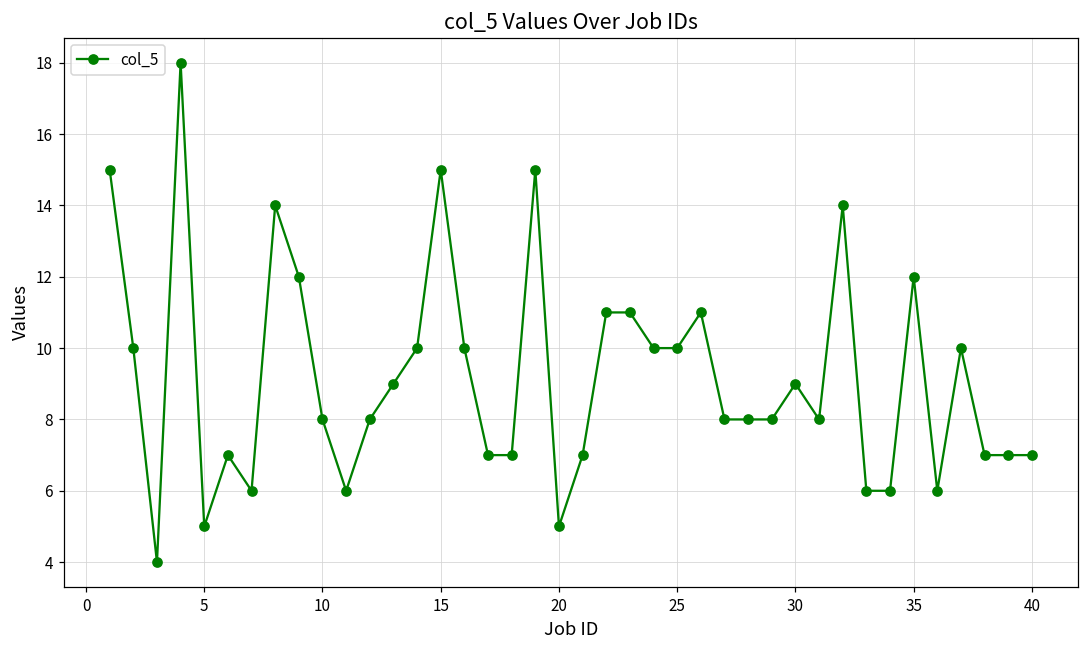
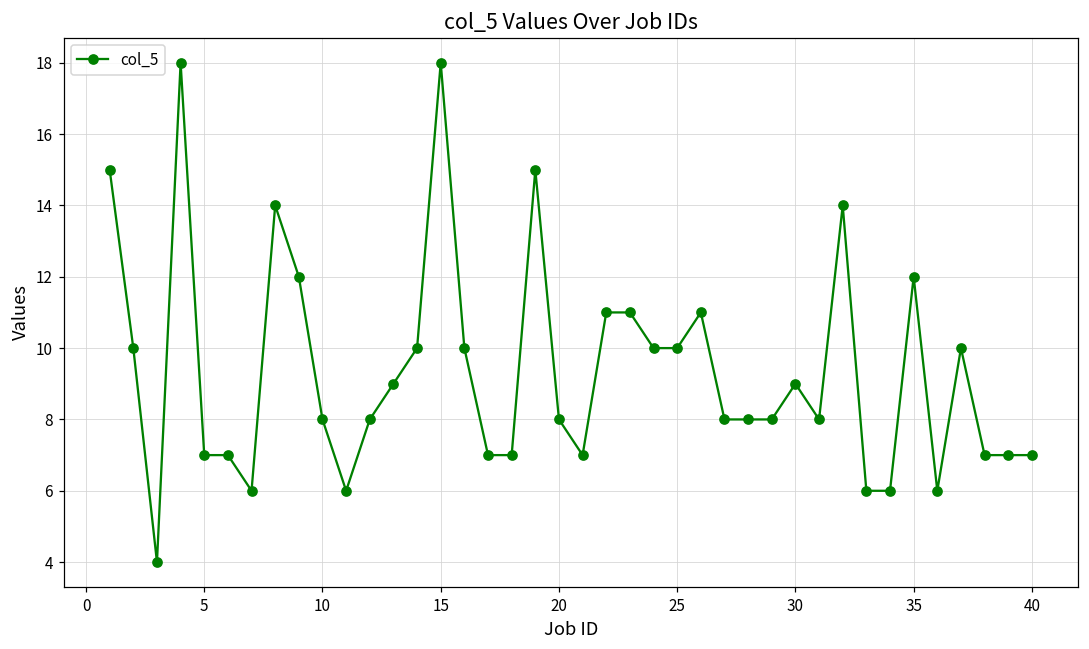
  {
-   "5": 5,
+   "5": 7,
    "10": 8,
-   "15": 15,
-   "20": 5,
+   "15": 18,
+   "20": 8,
    "25": 10,
    "30": 9,
    "35": 12,
    "40": 7
  }
